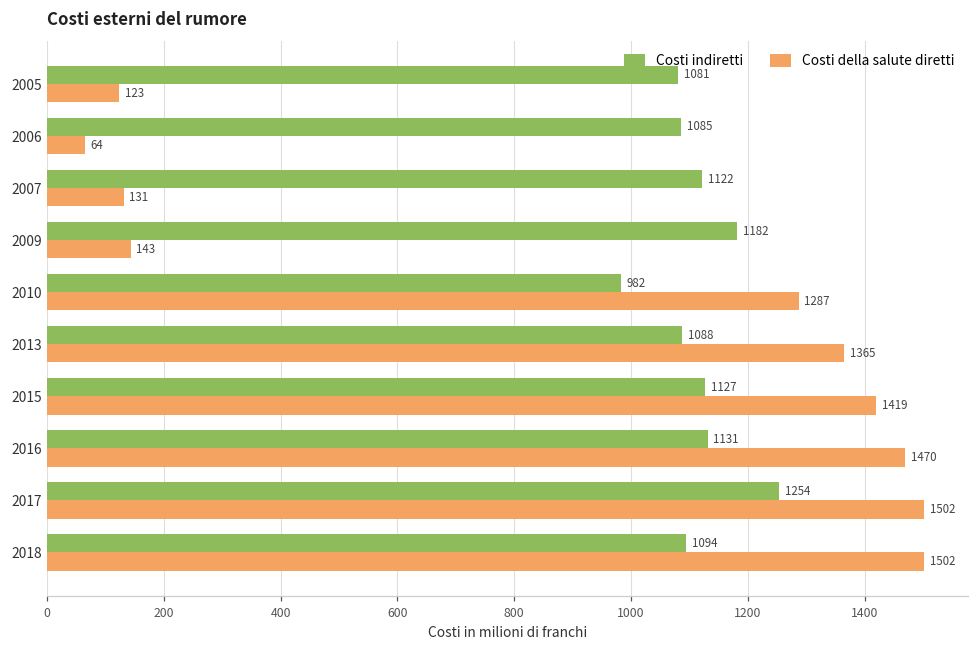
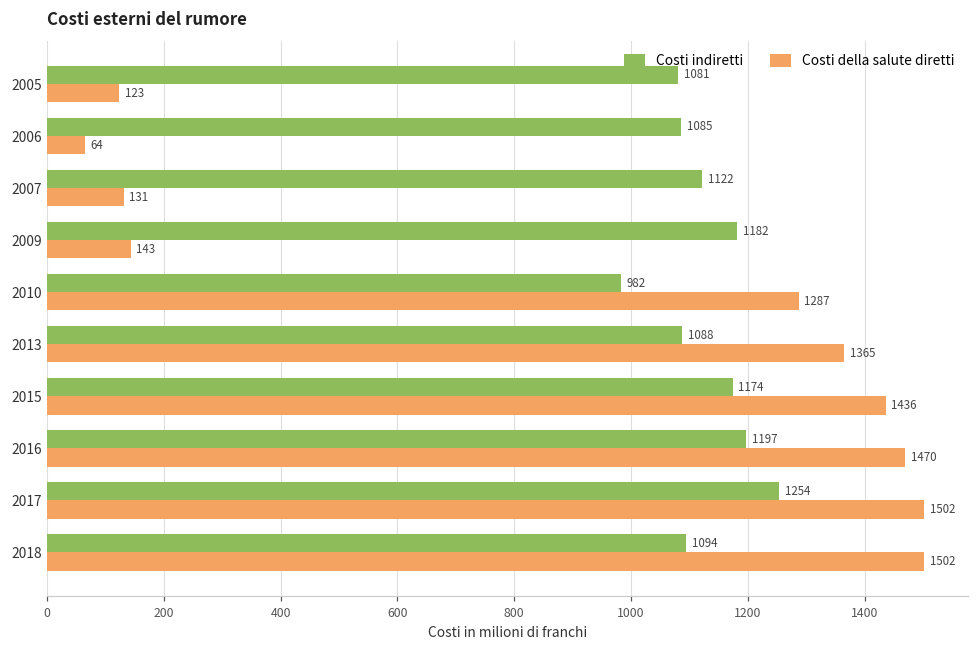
  {
    "Costi indiretti": {
      "2005": 1081,
      "2006": 1085,
      "2007": 1122,
      "2009": 1182,
      "2010": 982,
      "2013": 1088,
-     "2015": 1127,
-     "2016": 1131,
+     "2015": 1174,
+     "2016": 1197,
      "2017": 1254,
      "2018": 1094
    },
    "Costi della salute diretti": {
      "2005": 123,
      "2006": 64,
      "2007": 131,
      "2009": 143,
      "2010": 1287,
      "2013": 1365,
-     "2015": 1419,
+     "2015": 1436,
      "2016": 1470,
      "2017": 1502,
      "2018": 1502
    }
  }
